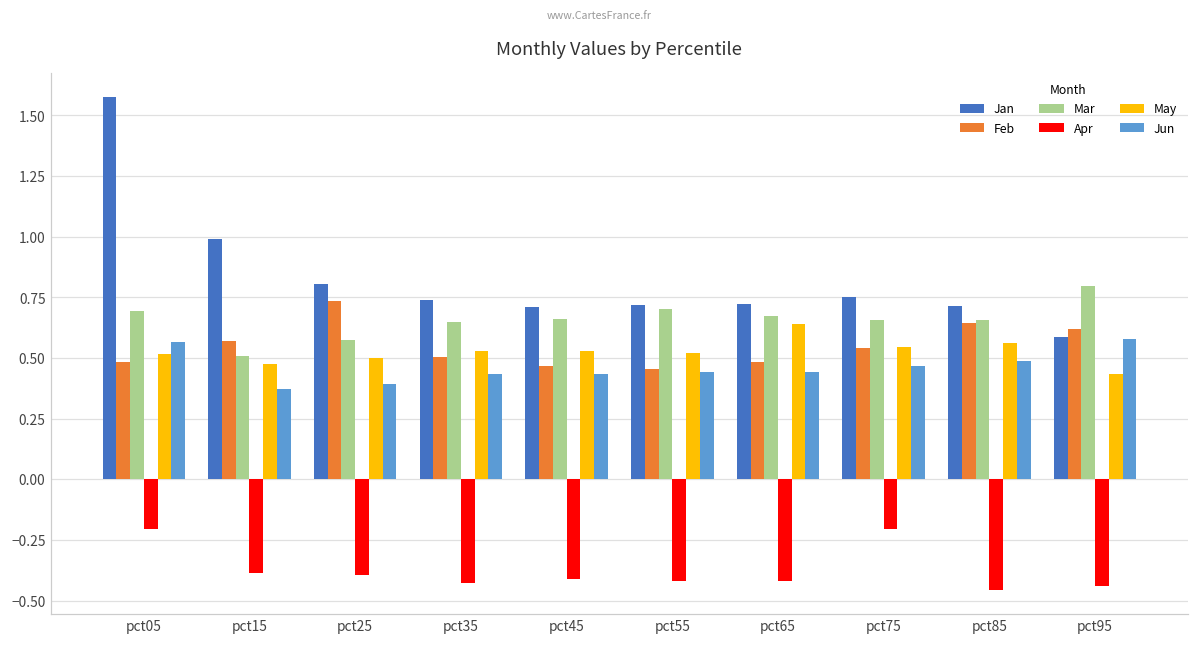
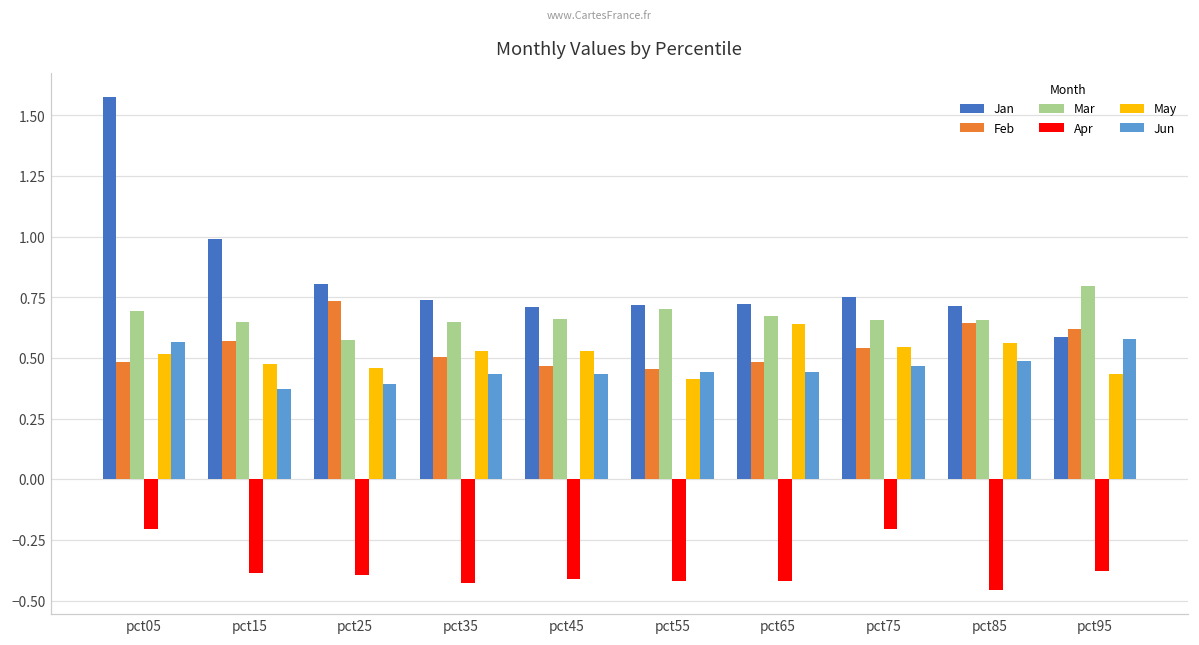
  {
    "Feb": {
      "pct05": 0.48,
      "pct15": 0.57,
      "pct25": 0.73,
      "pct35": 0.50,
      "pct45": 0.47,
      "pct55": 0.46,
      "pct65": 0.48,
      "pct75": 0.54,
      "pct85": 0.64,
      "pct95": 0.62
    },
    "Mar": {
      "pct05": 0.69,
-     "pct15": 0.51,
+     "pct15": 0.65,
      "pct25": 0.57,
      "pct35": 0.65,
      "pct45": 0.66,
      "pct55": 0.70,
      "pct65": 0.67,
      "pct75": 0.66,
      "pct85": 0.66,
      "pct95": 0.80
    },
    "Apr": {
      "pct05": -0.21,
      "pct15": -0.39,
      "pct25": -0.39,
      "pct35": -0.43,
      "pct45": -0.41,
      "pct55": -0.42,
      "pct65": -0.42,
      "pct75": -0.20,
      "pct85": -0.46,
-     "pct95": -0.44
+     "pct95": -0.38
    },
    "May": {
      "pct05": 0.52,
      "pct15": 0.48,
-     "pct25": 0.50,
+     "pct25": 0.46,
      "pct35": 0.53,
      "pct45": 0.53,
-     "pct55": 0.52,
+     "pct55": 0.41,
      "pct65": 0.64,
      "pct75": 0.55,
      "pct85": 0.56,
      "pct95": 0.43
    }
  }
